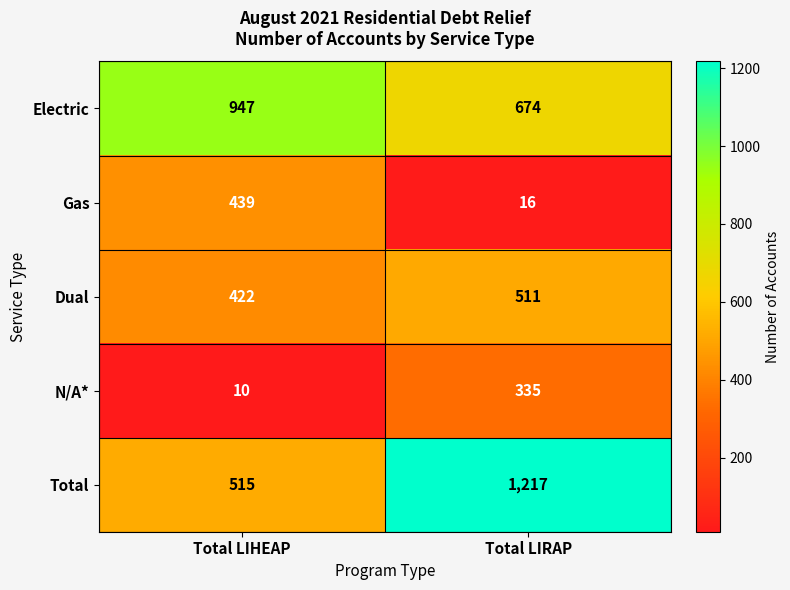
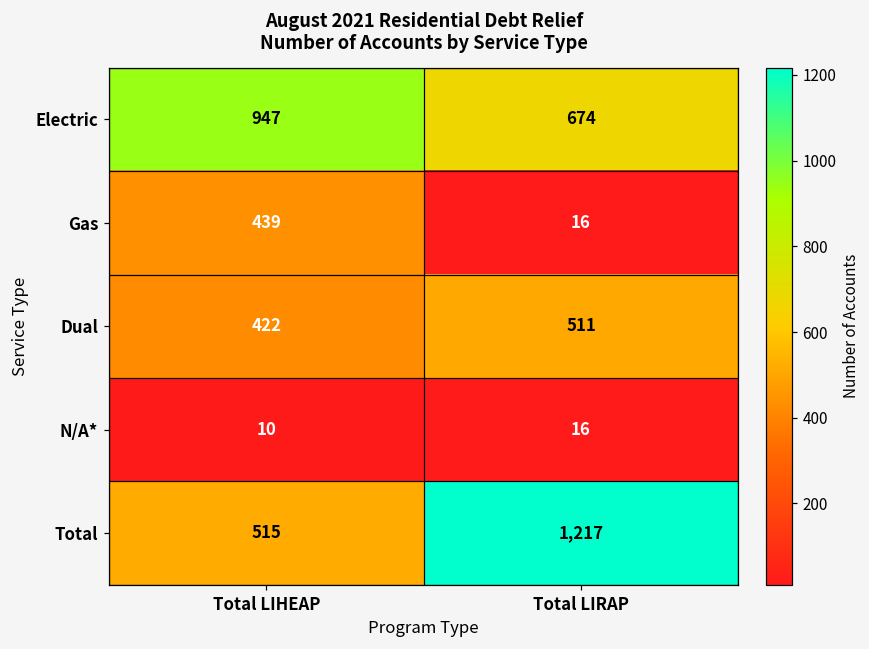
  {
    "Electric": {
      "Total LIHEAP": "947",
      "Total LIRAP": "674"
    },
    "Gas": {
      "Total LIHEAP": "439",
      "Total LIRAP": "16"
    },
    "Dual": {
      "Total LIHEAP": "422",
      "Total LIRAP": "511"
    },
    "N/A*": {
      "Total LIHEAP": "10",
-     "Total LIRAP": "335"
+     "Total LIRAP": "16"
    },
    "Total": {
      "Total LIHEAP": "515",
      "Total LIRAP": "1,217"
    }
  }
